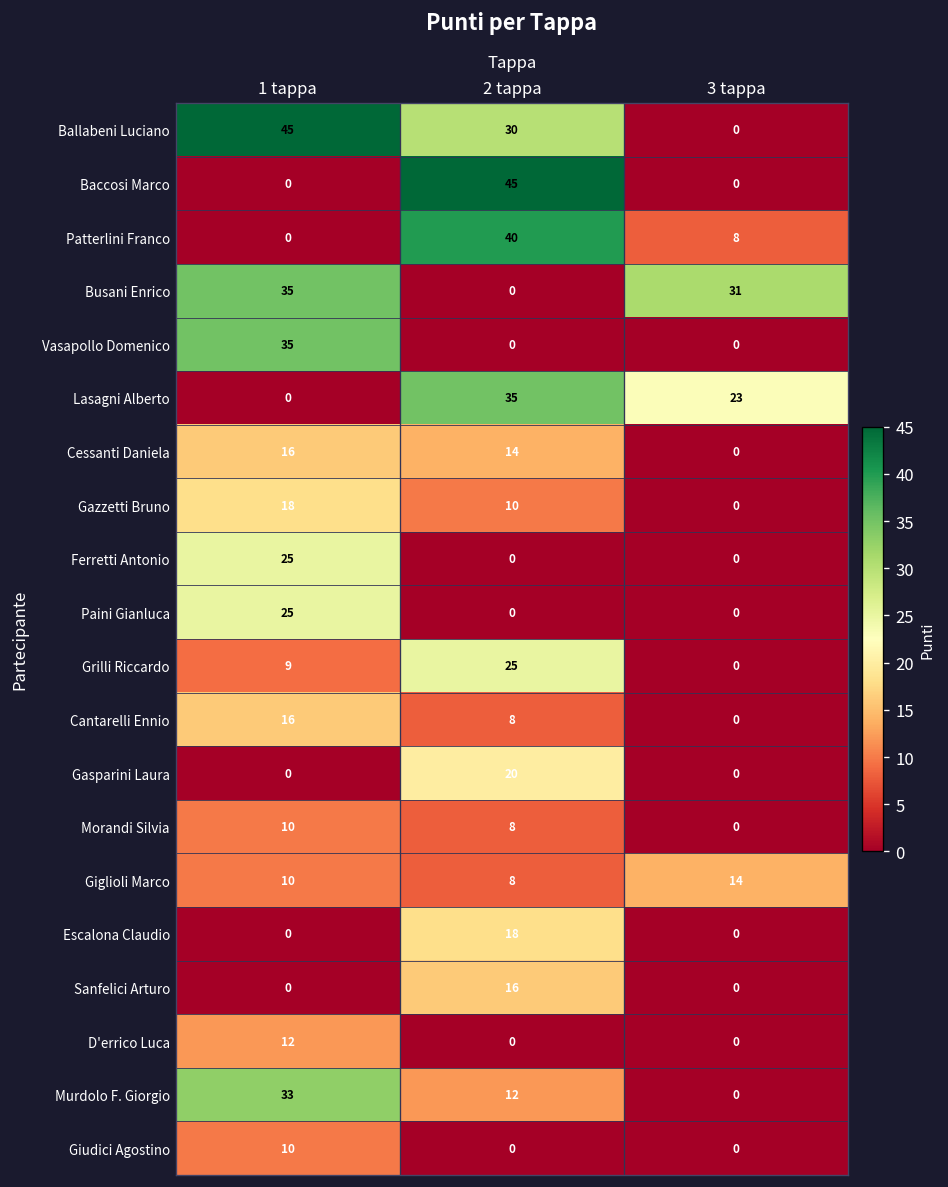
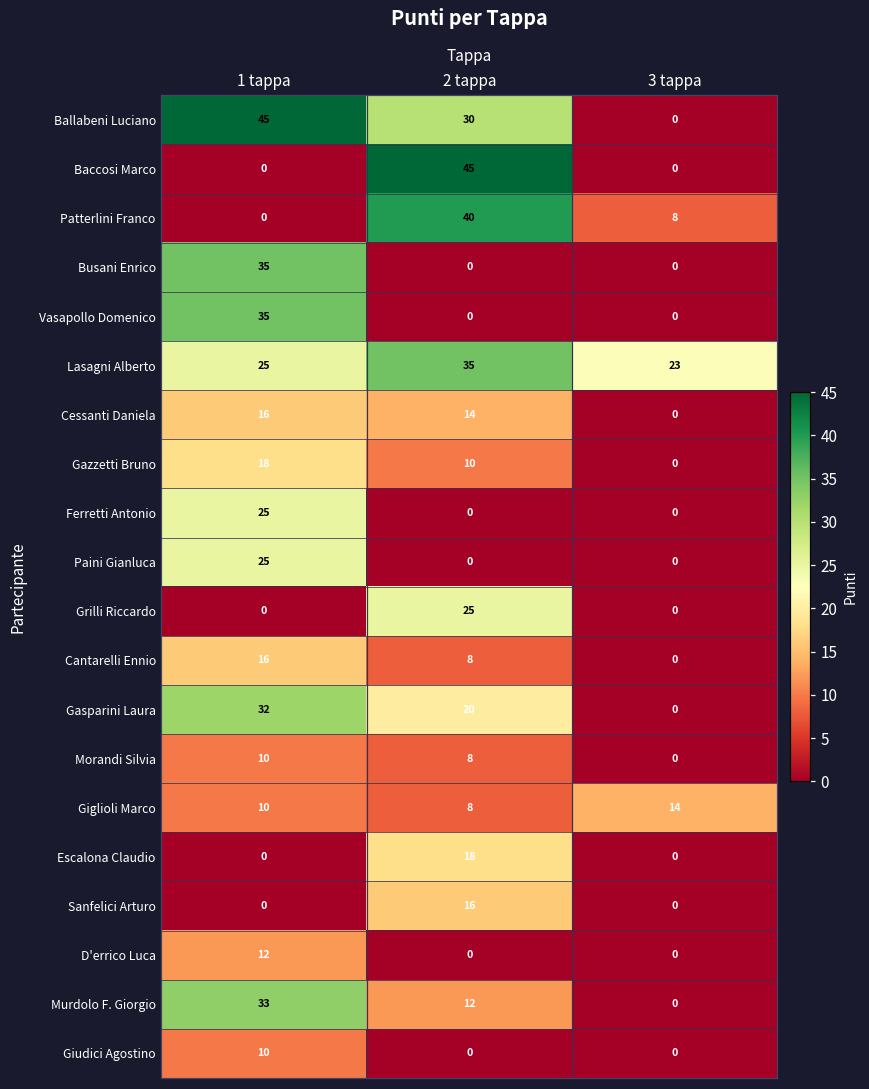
  {
    "Ballabeni Luciano": {
      "1 tappa": 45,
      "2 tappa": 30,
      "3 tappa": 0
    },
    "Baccosi Marco": {
      "1 tappa": 0,
      "2 tappa": 45,
      "3 tappa": 0
    },
    "Patterlini Franco": {
      "1 tappa": 0,
      "2 tappa": 40,
      "3 tappa": 8
    },
    "Busani Enrico": {
      "1 tappa": 35,
      "2 tappa": 0,
-     "3 tappa": 31
+     "3 tappa": 0
    },
    "Vasapollo Domenico": {
      "1 tappa": 35,
      "2 tappa": 0,
      "3 tappa": 0
    },
    "Lasagni Alberto": {
-     "1 tappa": 0,
+     "1 tappa": 25,
      "2 tappa": 35,
      "3 tappa": 23
    },
    "Cessanti Daniela": {
      "1 tappa": 16,
      "2 tappa": 14,
      "3 tappa": 0
    },
    "Gazzetti Bruno": {
      "1 tappa": 18,
      "2 tappa": 10,
      "3 tappa": 0
    },
    "Ferretti Antonio": {
      "1 tappa": 25,
      "2 tappa": 0,
      "3 tappa": 0
    },
    "Paini Gianluca": {
      "1 tappa": 25,
      "2 tappa": 0,
      "3 tappa": 0
    },
    "Grilli Riccardo": {
-     "1 tappa": 9,
+     "1 tappa": 0,
      "2 tappa": 25,
      "3 tappa": 0
    },
    "Cantarelli Ennio": {
      "1 tappa": 16,
      "2 tappa": 8,
      "3 tappa": 0
    },
    "Gasparini Laura": {
-     "1 tappa": 0,
+     "1 tappa": 32,
      "2 tappa": 20,
      "3 tappa": 0
    },
    "Morandi Silvia": {
      "1 tappa": 10,
      "2 tappa": 8,
      "3 tappa": 0
    },
    "Giglioli Marco": {
      "1 tappa": 10,
      "2 tappa": 8,
      "3 tappa": 14
    },
    "Escalona Claudio": {
      "1 tappa": 0,
      "2 tappa": 18,
      "3 tappa": 0
    },
    "Sanfelici Arturo": {
      "1 tappa": 0,
      "2 tappa": 16,
      "3 tappa": 0
    },
    "D'errico Luca": {
      "1 tappa": 12,
      "2 tappa": 0,
      "3 tappa": 0
    },
    "Murdolo F. Giorgio": {
      "1 tappa": 33,
      "2 tappa": 12,
      "3 tappa": 0
    },
    "Giudici Agostino": {
      "1 tappa": 10,
      "2 tappa": 0,
      "3 tappa": 0
    }
  }
